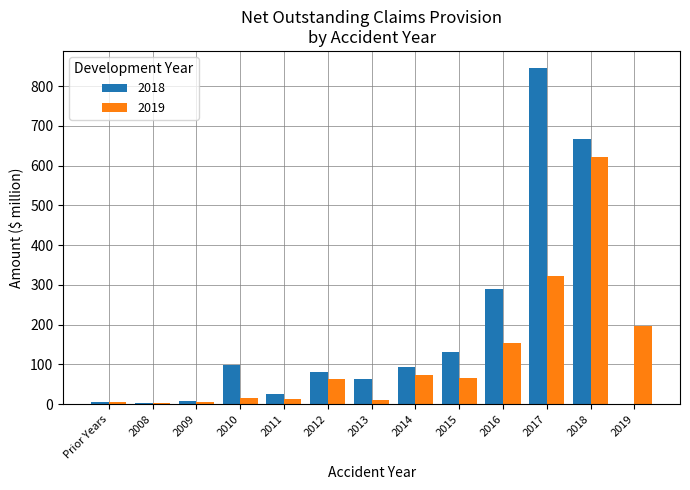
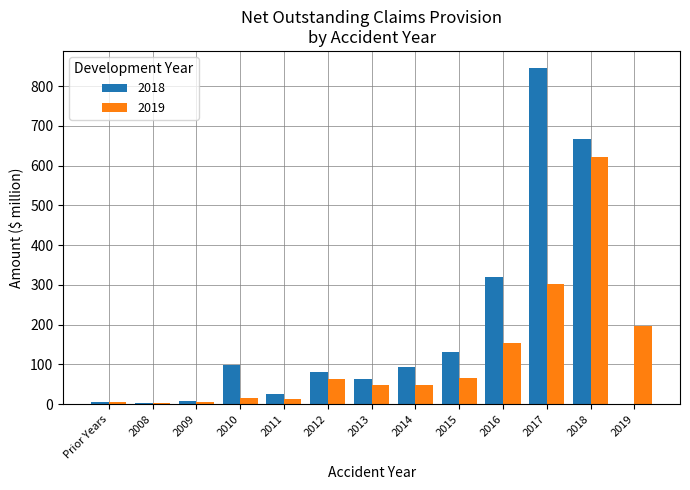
  {
    "2018": {
      "Prior Years": 10,
      "2009": 10,
      "2010": 100,
      "2011": 30,
      "2012": 80,
      "2013": 60,
      "2014": 90,
      "2015": 130,
-     "2016": 290,
+     "2016": 320,
      "2017": 850,
      "2018": 670,
      "2019": 0
    },
    "2019": {
      "2009": 10,
      "2010": 20,
      "2011": 10,
      "2012": 60,
-     "2013": 10,
-     "2014": 70,
+     "2013": 50,
+     "2014": 50,
      "2015": 70,
      "2016": 150,
-     "2017": 320,
+     "2017": 300,
      "2018": 620,
      "2019": 200
    }
  }
